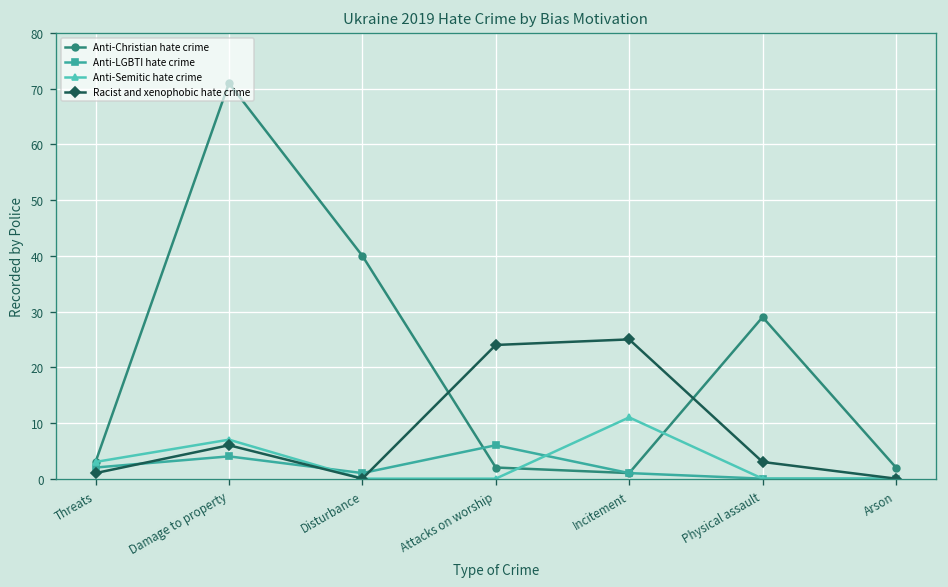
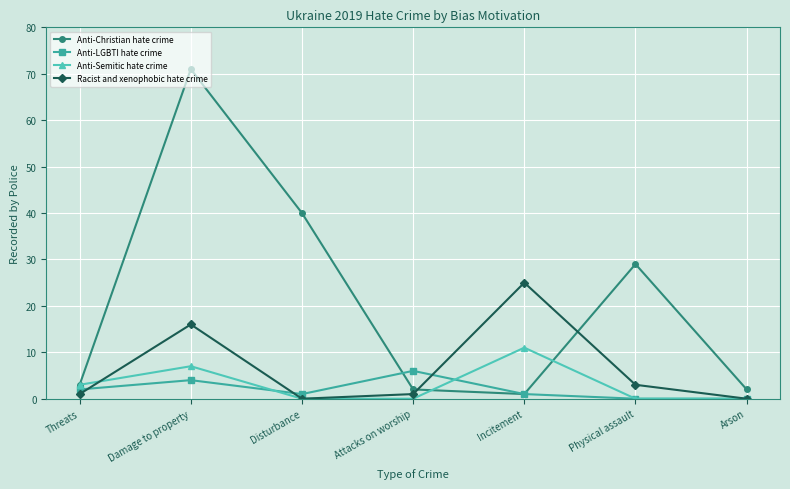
  {
    "Racist and xenophobic hate crime": {
      "Threats": 1,
-     "Damage to property": 6,
-     "Attacks on worship": 24,
+     "Damage to property": 16,
+     "Attacks on worship": 1,
      "Incitement": 25,
      "Physical assault": 3
    }
  }
